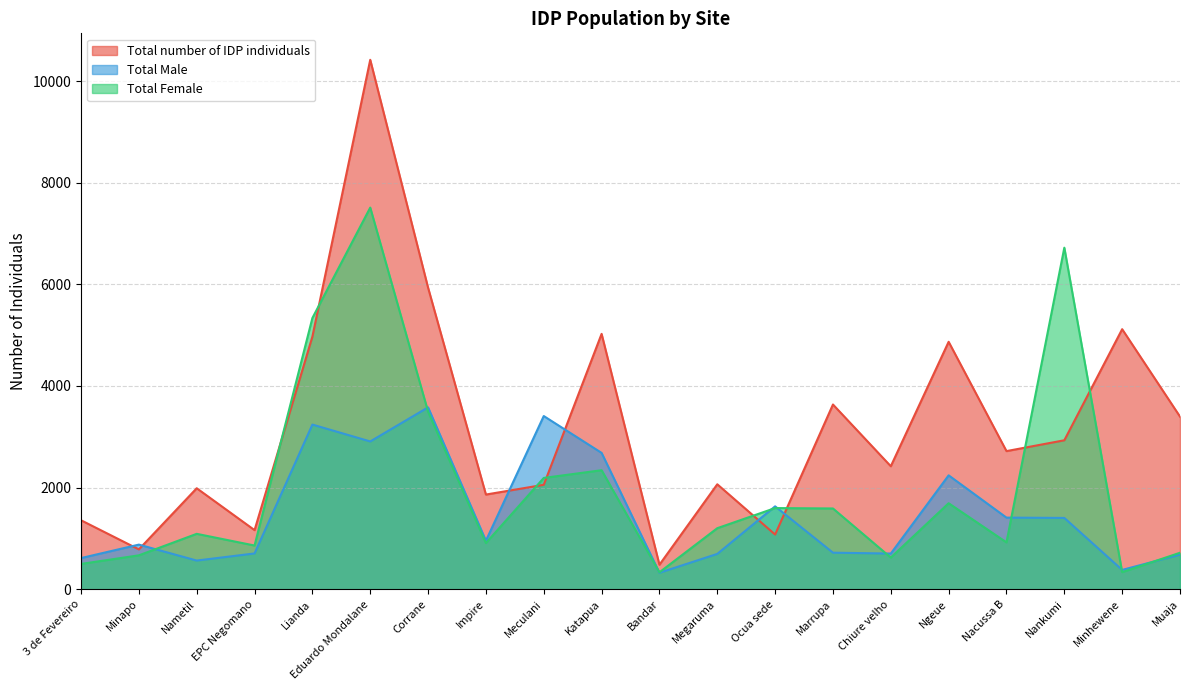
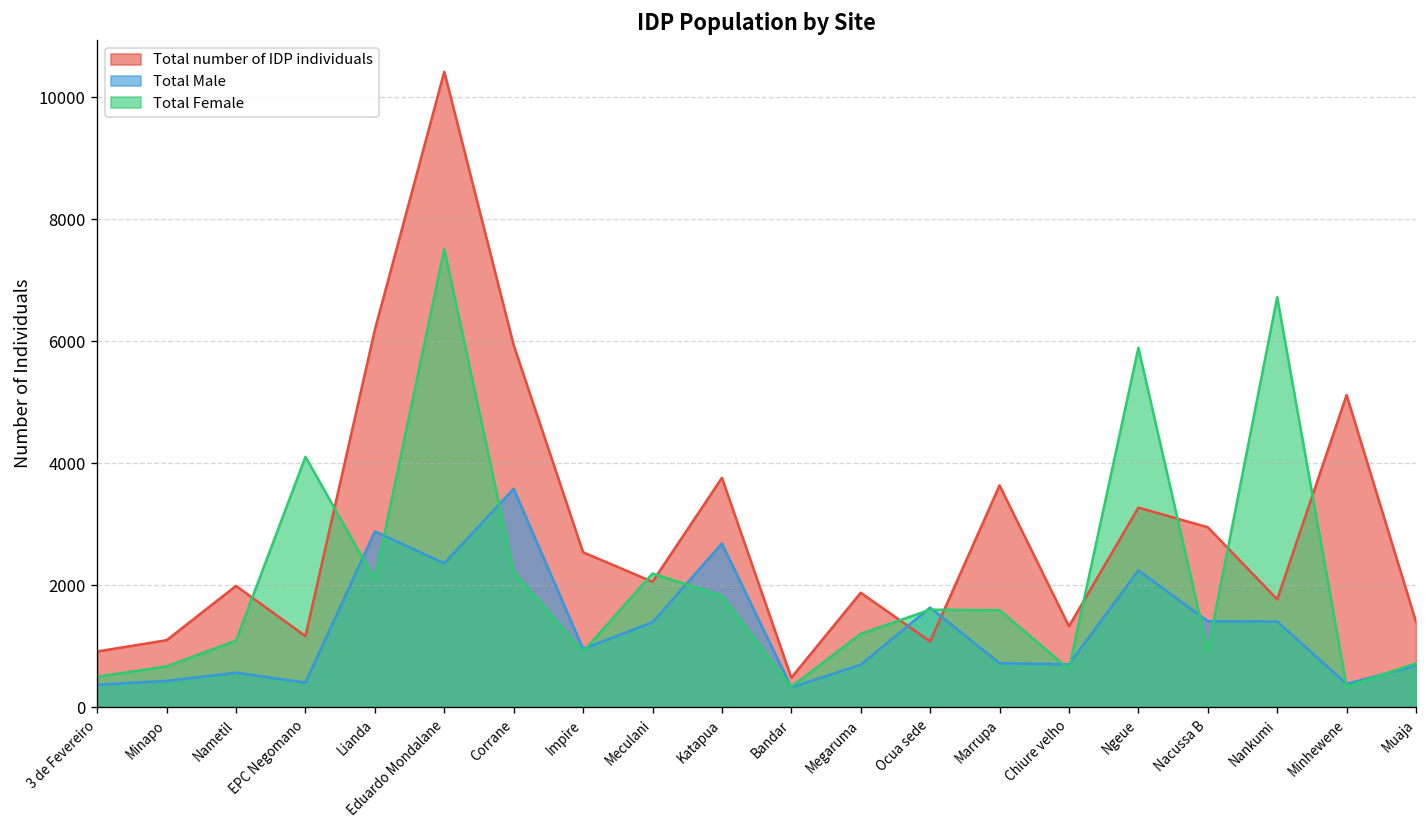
  {
    "Total number of IDP individuals": {
-     "3 de Fevereiro": 1400,
-     "Minapo": 800,
+     "3 de Fevereiro": 900,
+     "Minapo": 1100,
      "Nametil": 2000,
      "EPC Negomano": 1200,
-     "Lianda": 5000,
+     "Lianda": 6200,
      "Eduardo Mondalane": 10400,
      "Corrane": 5900,
-     "Impire": 1900,
+     "Impire": 2500,
      "Meculani": 2100,
-     "Katapua": 5000,
+     "Katapua": 3800,
      "Bandar": 500,
-     "Megaruma": 2100,
+     "Megaruma": 1900,
      "Ocua sede": 1100,
      "Marrupa": 3600,
-     "Chiure velho": 2400,
-     "Ngeue": 4900,
-     "Nacussa B": 2700,
-     "Nankumi": 2900,
+     "Chiure velho": 1300,
+     "Ngeue": 3300,
+     "Nacussa B": 2900,
+     "Nankumi": 1800,
      "Minhewene": 5100,
-     "Muaja": 3400
+     "Muaja": 1400
    },
    "Total Male": {
-     "3 de Fevereiro": 600,
-     "Minapo": 900,
+     "3 de Fevereiro": 400,
+     "Minapo": 400,
      "Nametil": 600,
-     "EPC Negomano": 700,
-     "Lianda": 3200,
-     "Eduardo Mondalane": 2900,
+     "EPC Negomano": 400,
+     "Lianda": 2900,
+     "Eduardo Mondalane": 2400,
      "Corrane": 3600,
-     "Meculani": 3400,
+     "Meculani": 1400,
      "Katapua": 2700,
      "Megaruma": 700,
      "Marrupa": 700,
      "Chiure velho": 700,
      "Ngeue": 2200,
      "Nacussa B": 1400,
      "Nankumi": 1400
    },
    "Total Female": {
      "3 de Fevereiro": 500,
      "Minapo": 700,
      "Nametil": 1100,
-     "EPC Negomano": 900,
-     "Lianda": 5300,
+     "EPC Negomano": 4100,
+     "Lianda": 2100,
      "Eduardo Mondalane": 7500,
-     "Corrane": 3500,
+     "Corrane": 2200,
      "Meculani": 2200,
-     "Katapua": 2300,
+     "Katapua": 1800,
      "Megaruma": 1200,
      "Marrupa": 1600,
      "Chiure velho": 600,
-     "Ngeue": 1700,
+     "Ngeue": 5900,
      "Nacussa B": 900,
      "Nankumi": 6700
    }
  }
